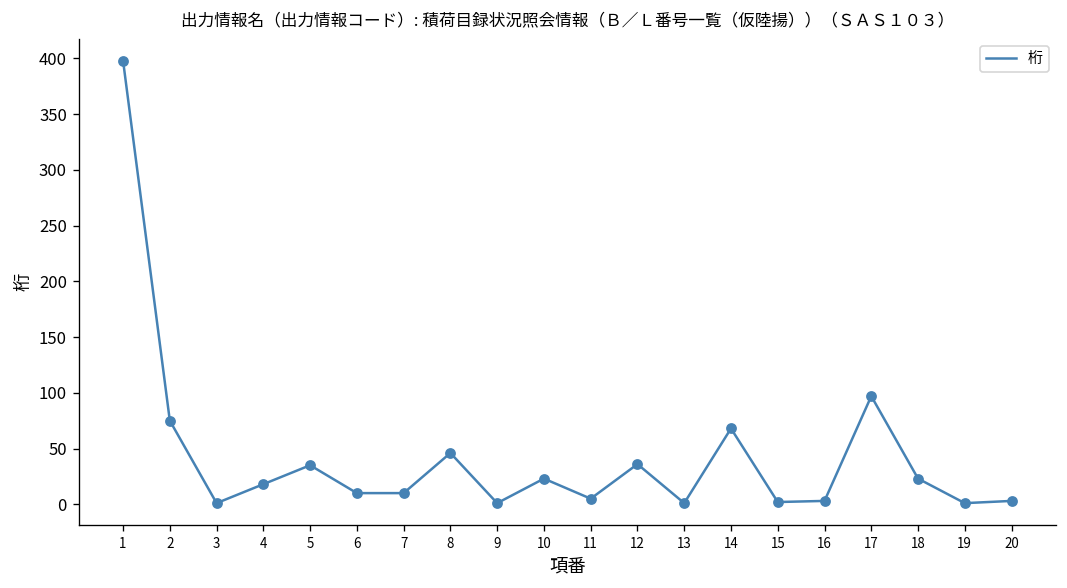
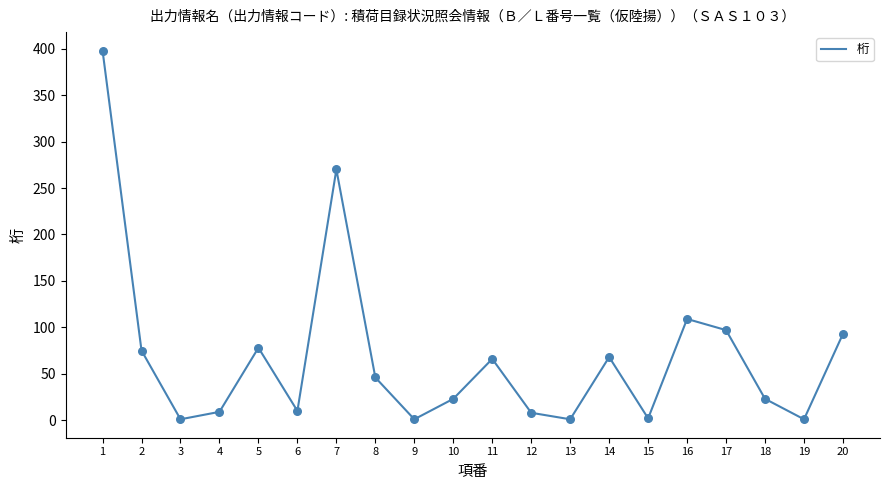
  {
    "1": 400,
    "2": 80,
    "3": 0,
-   "4": 20,
-   "5": 40,
+   "4": 10,
+   "5": 80,
    "6": 10,
-   "7": 10,
+   "7": 270,
    "8": 50,
    "9": 0,
    "10": 20,
-   "11": 10,
-   "12": 40,
+   "11": 70,
+   "12": 10,
    "13": 0,
    "14": 70,
    "15": 0,
-   "16": 0,
+   "16": 110,
    "17": 100,
    "18": 20,
    "19": 0,
-   "20": 0
+   "20": 90
  }
